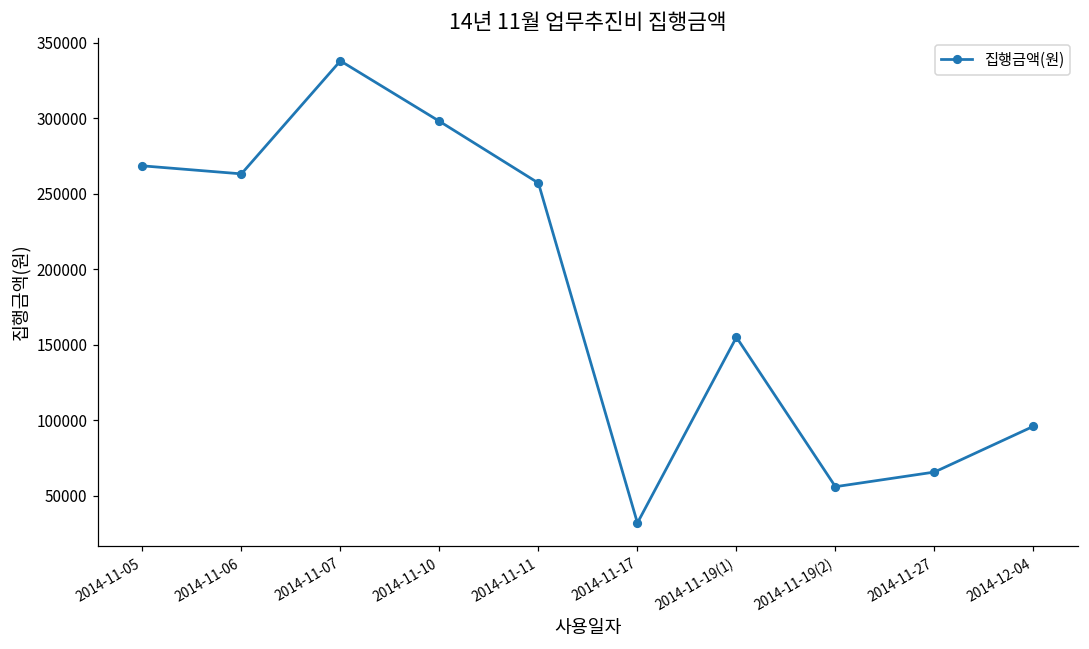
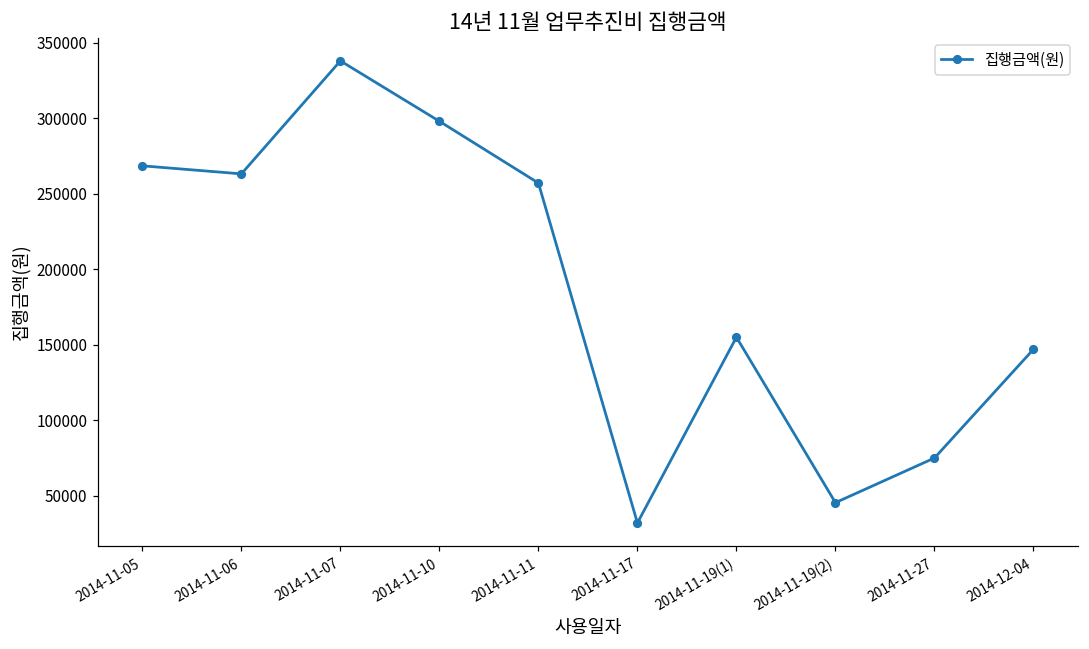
  {
    "2014-11-05": 268000,
    "2014-11-06": 263000,
    "2014-11-07": 338000,
    "2014-11-10": 298000,
    "2014-11-11": 257000,
    "2014-11-17": 32000,
    "2014-11-19(1)": 155000,
-   "2014-11-19(2)": 56000,
-   "2014-11-27": 66000,
-   "2014-12-04": 96000
+   "2014-11-19(2)": 45000,
+   "2014-11-27": 75000,
+   "2014-12-04": 147000
  }
